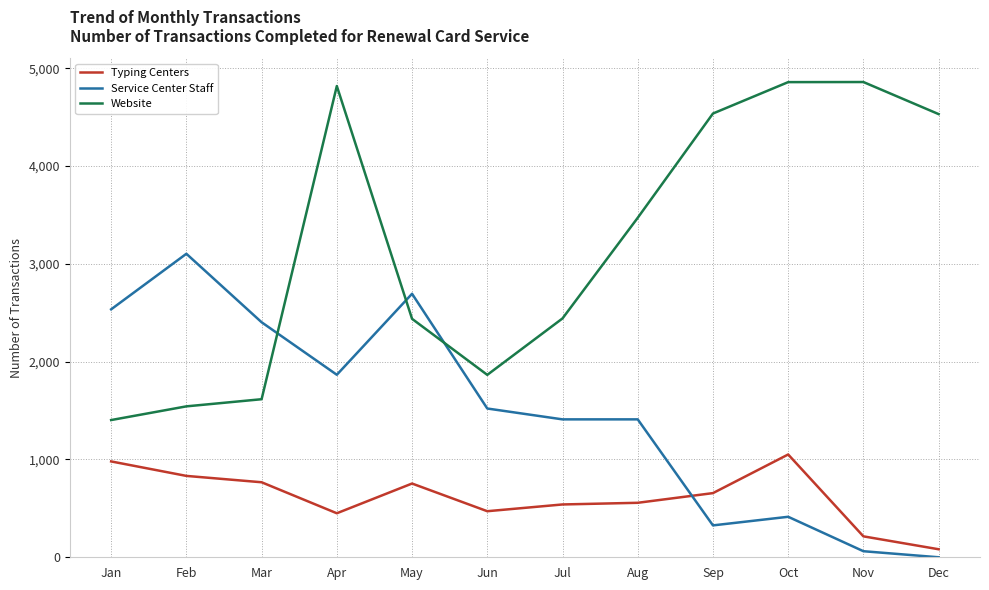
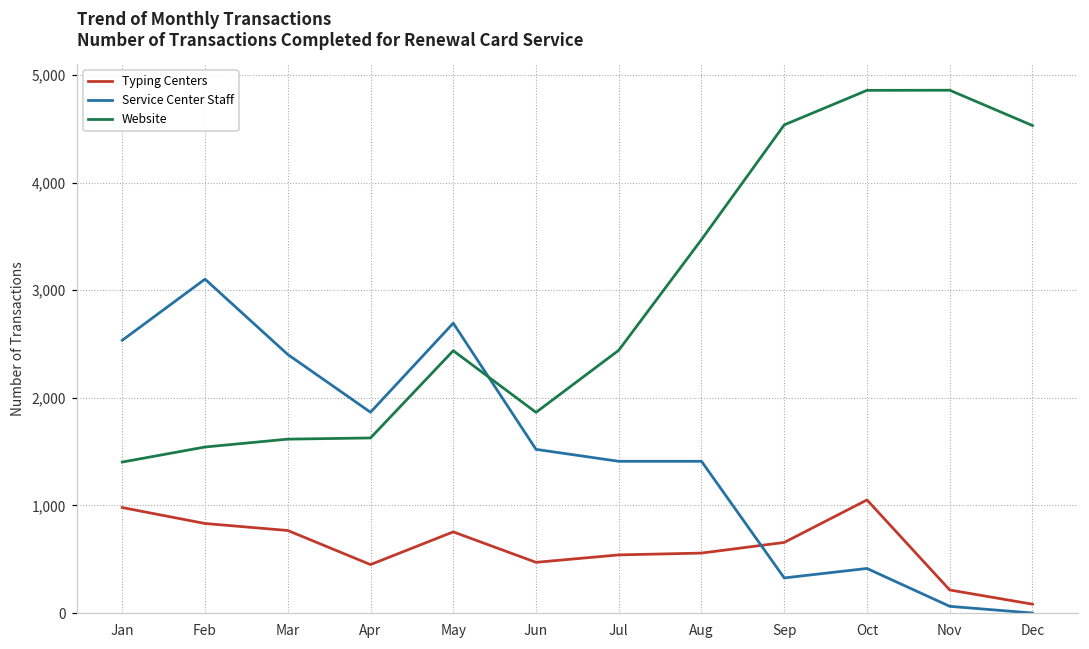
  {
    "Typing Centers": {
      "Jan": "1,000",
      "Feb": "800",
      "Mar": "800",
      "Apr": "500",
      "May": "800",
      "Jun": "500",
      "Jul": "500",
      "Aug": "600",
      "Sep": "700",
      "Oct": "1,100",
      "Nov": "200",
      "Dec": "100"
    },
    "Service Center Staff": {
      "Jan": "2,500",
      "Feb": "3,100",
      "Mar": "2,400",
      "Apr": "1,900",
      "May": "2,700",
      "Jun": "1,500",
      "Jul": "1,400",
      "Aug": "1,400",
      "Sep": "300",
      "Oct": "400",
      "Nov": "100",
      "Dec": "0"
    },
    "Website": {
      "Jan": "1,400",
      "Feb": "1,500",
      "Mar": "1,600",
-     "Apr": "4,800",
+     "Apr": "1,600",
      "May": "2,400",
      "Jun": "1,900",
      "Jul": "2,400",
      "Aug": "3,500",
      "Sep": "4,500",
      "Oct": "4,900",
      "Nov": "4,900",
      "Dec": "4,500"
    }
  }
